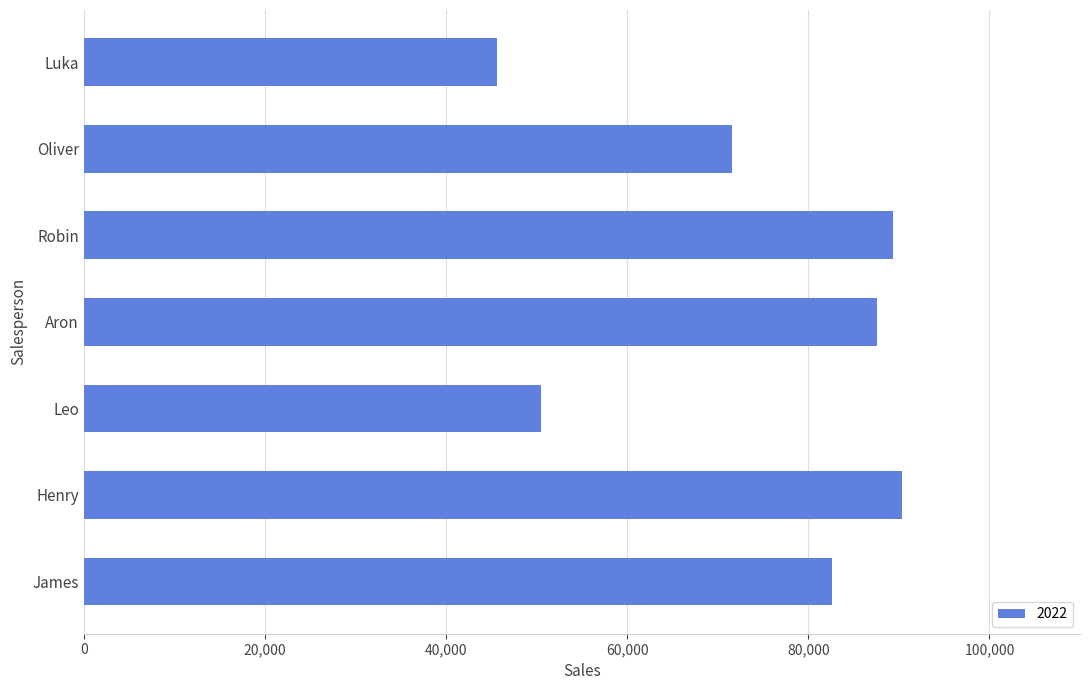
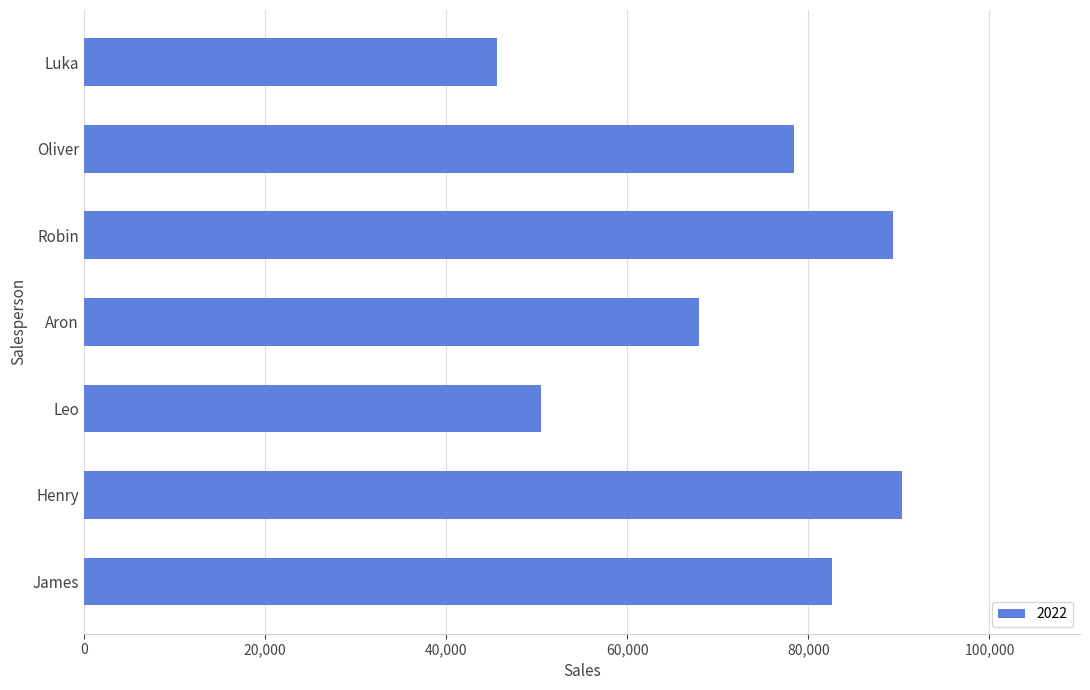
  {
    "Luka": "46,000",
-   "Oliver": "72,000",
+   "Oliver": "78,000",
    "Robin": "89,000",
-   "Aron": "88,000",
+   "Aron": "68,000",
    "Leo": "50,000",
    "Henry": "90,000",
    "James": "83,000"
  }
